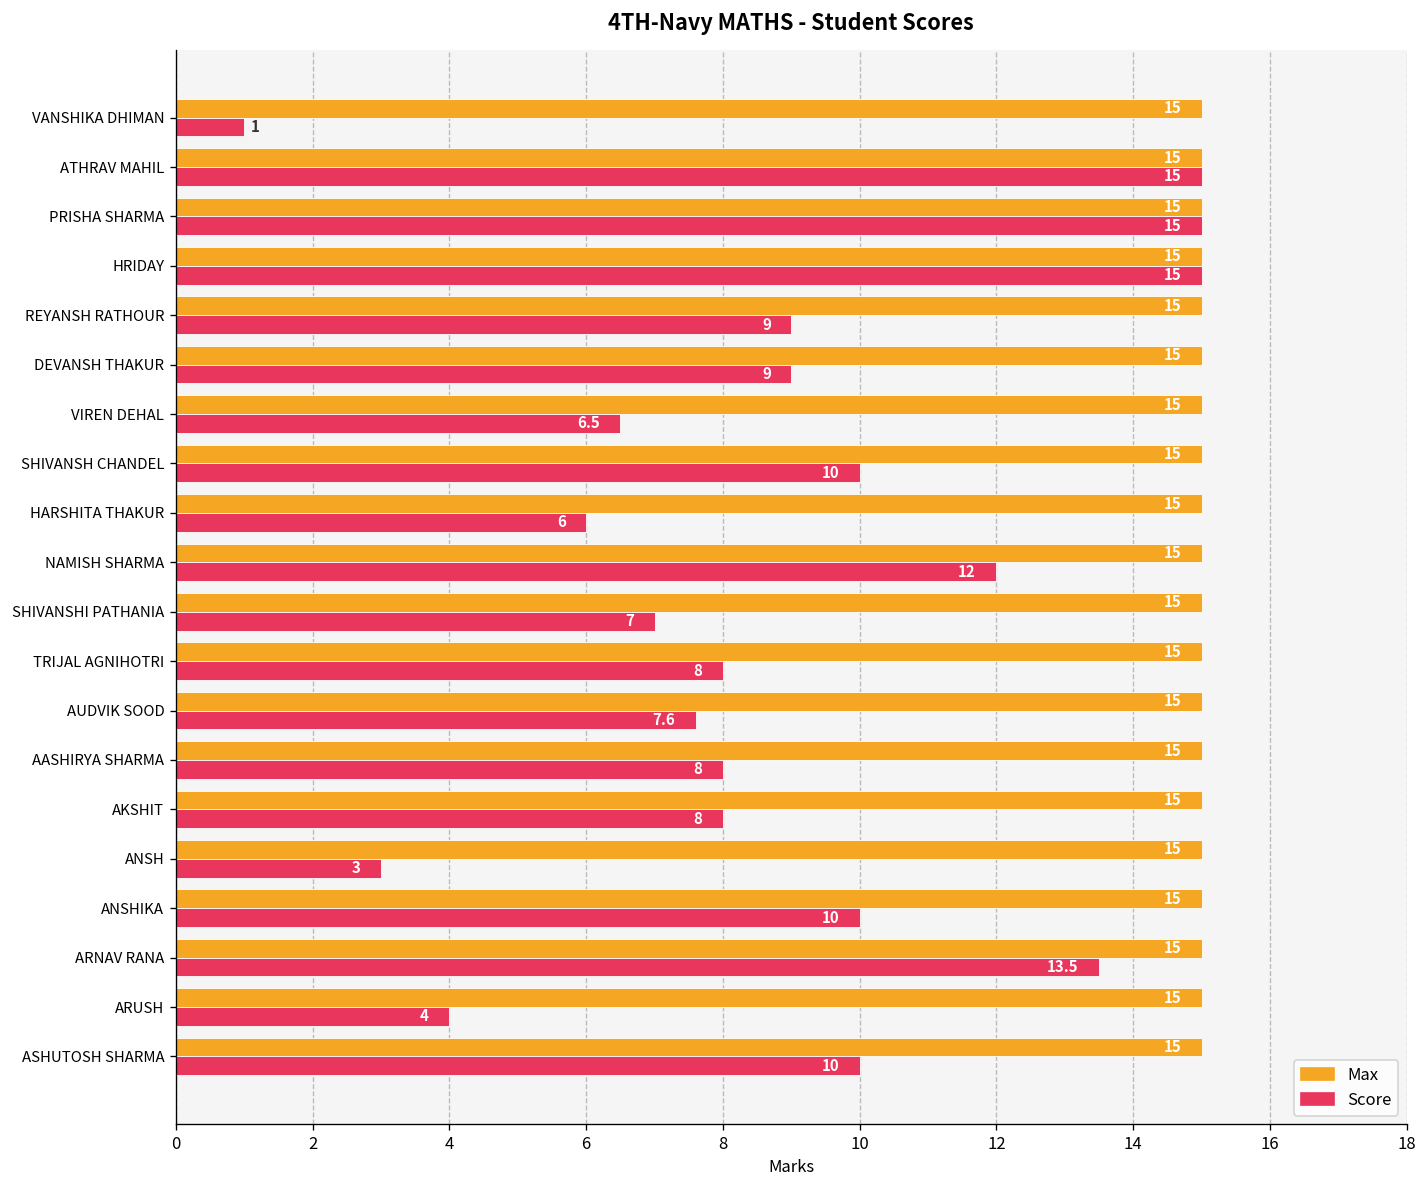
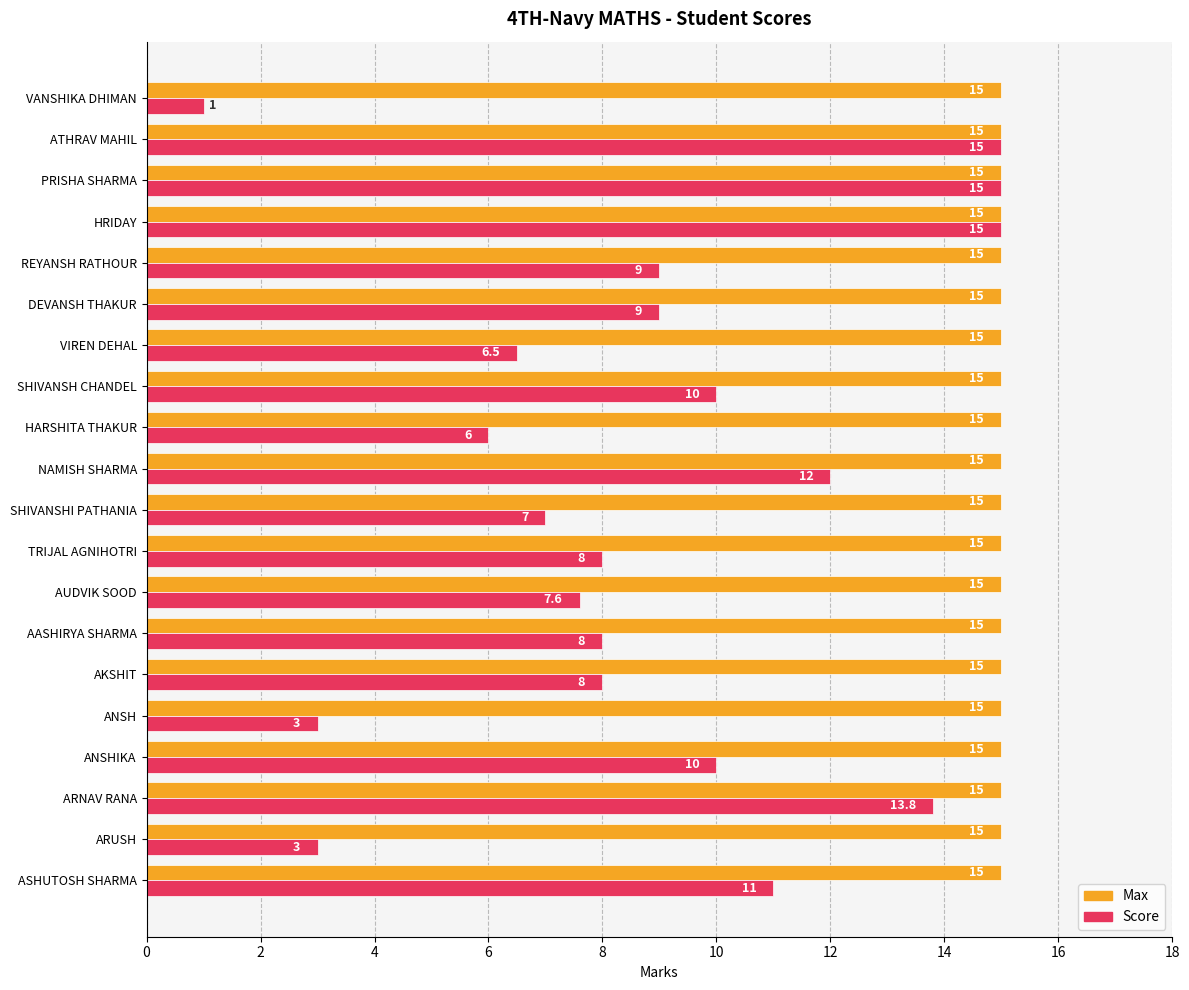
  {
    "Max": {
      "VANSHIKA DHIMAN": 15,
      "ATHRAV MAHIL": 15,
      "PRISHA SHARMA": 15,
      "HRIDAY": 15,
      "REYANSH RATHOUR": 15,
      "DEVANSH THAKUR": 15,
      "VIREN DEHAL": 15,
      "SHIVANSH CHANDEL": 15,
      "HARSHITA THAKUR": 15,
      "NAMISH SHARMA": 15,
      "SHIVANSHI PATHANIA": 15,
      "TRIJAL AGNIHOTRI": 15,
      "AUDVIK SOOD": 15,
      "AASHIRYA SHARMA": 15,
      "AKSHIT": 15,
      "ANSH": 15,
      "ANSHIKA": 15,
      "ARNAV RANA": 15,
      "ARUSH": 15,
      "ASHUTOSH SHARMA": 15
    },
    "Score": {
      "VANSHIKA DHIMAN": 1,
      "ATHRAV MAHIL": 15,
      "PRISHA SHARMA": 15,
      "HRIDAY": 15,
      "REYANSH RATHOUR": 9,
      "DEVANSH THAKUR": 9,
      "VIREN DEHAL": 6.5,
      "SHIVANSH CHANDEL": 10,
      "HARSHITA THAKUR": 6,
      "NAMISH SHARMA": 12,
      "SHIVANSHI PATHANIA": 7,
      "TRIJAL AGNIHOTRI": 8,
      "AUDVIK SOOD": 7.6,
      "AASHIRYA SHARMA": 8,
      "AKSHIT": 8,
      "ANSH": 3,
      "ANSHIKA": 10,
-     "ARNAV RANA": 13.5,
-     "ARUSH": 4,
-     "ASHUTOSH SHARMA": 10
+     "ARNAV RANA": 13.8,
+     "ARUSH": 3,
+     "ASHUTOSH SHARMA": 11
    }
  }
